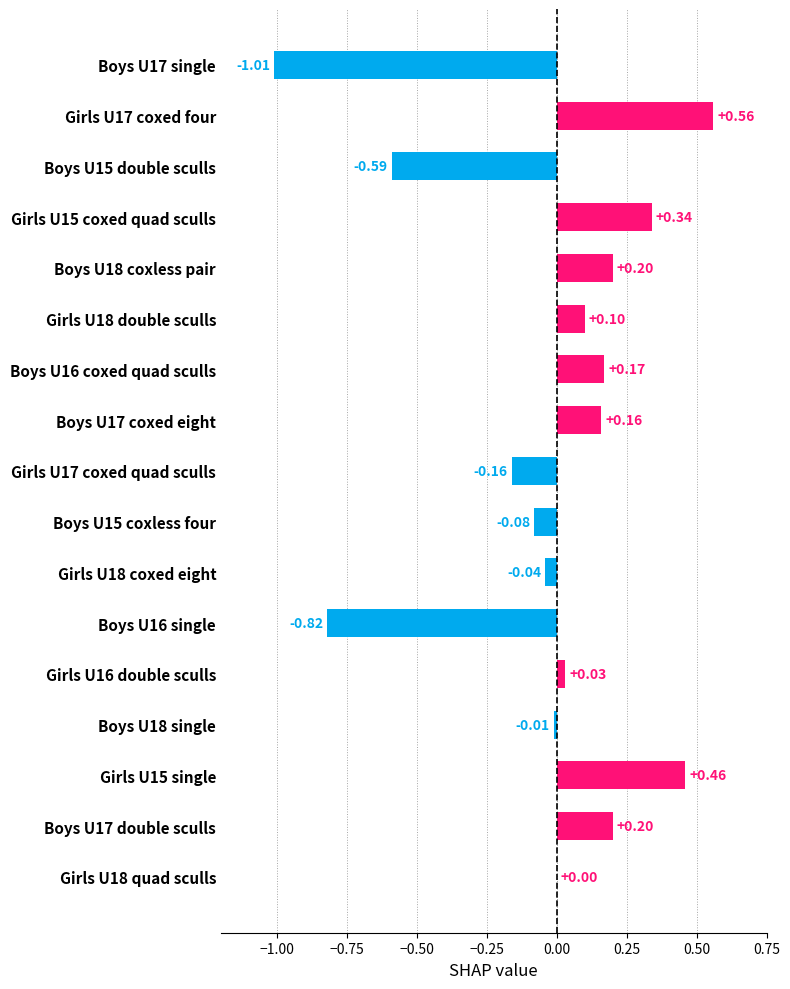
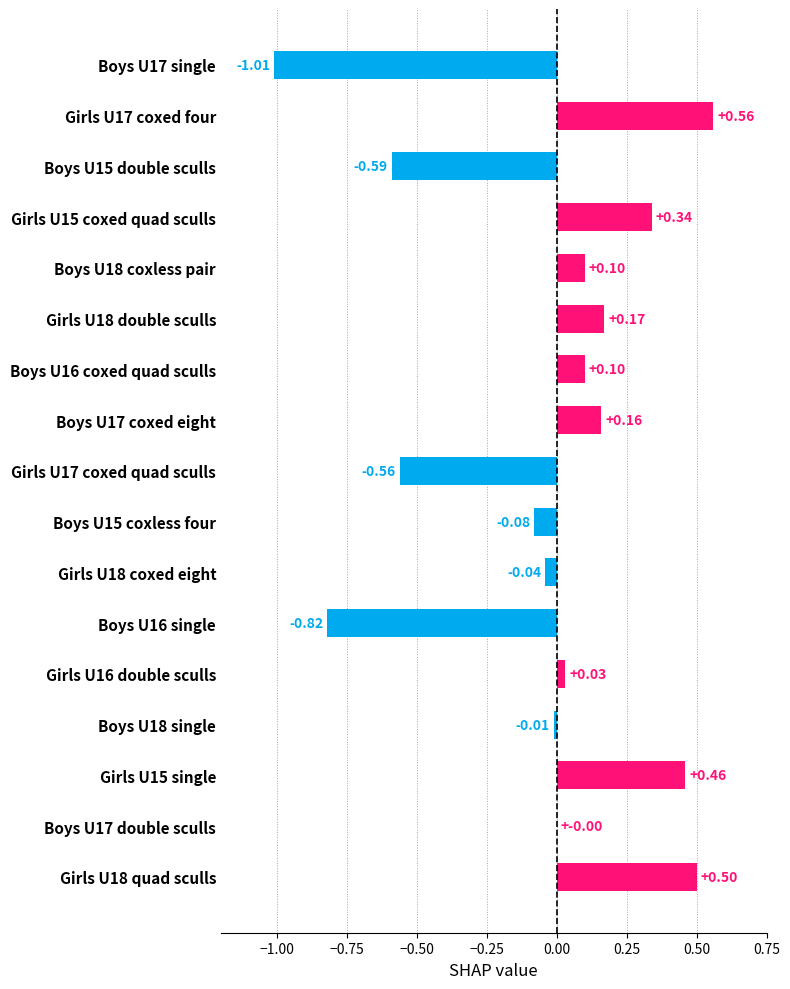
  {
    "Boys U17 single": "-1.01",
    "Girls U17 coxed four": "+0.56",
    "Boys U15 double sculls": "-0.59",
    "Girls U15 coxed quad sculls": "+0.34",
-   "Boys U18 coxless pair": "+0.20",
-   "Girls U18 double sculls": "+0.10",
-   "Boys U16 coxed quad sculls": "+0.17",
+   "Boys U18 coxless pair": "+0.10",
+   "Girls U18 double sculls": "+0.17",
+   "Boys U16 coxed quad sculls": "+0.10",
    "Boys U17 coxed eight": "+0.16",
-   "Girls U17 coxed quad sculls": "-0.16",
+   "Girls U17 coxed quad sculls": "-0.56",
    "Boys U15 coxless four": "-0.08",
    "Girls U18 coxed eight": "-0.04",
    "Boys U16 single": "-0.82",
    "Girls U16 double sculls": "+0.03",
    "Boys U18 single": "-0.01",
    "Girls U15 single": "+0.46",
-   "Boys U17 double sculls": "+0.20",
-   "Girls U18 quad sculls": "+0.00"
+   "Boys U17 double sculls": "+-0.00",
+   "Girls U18 quad sculls": "+0.50"
  }
